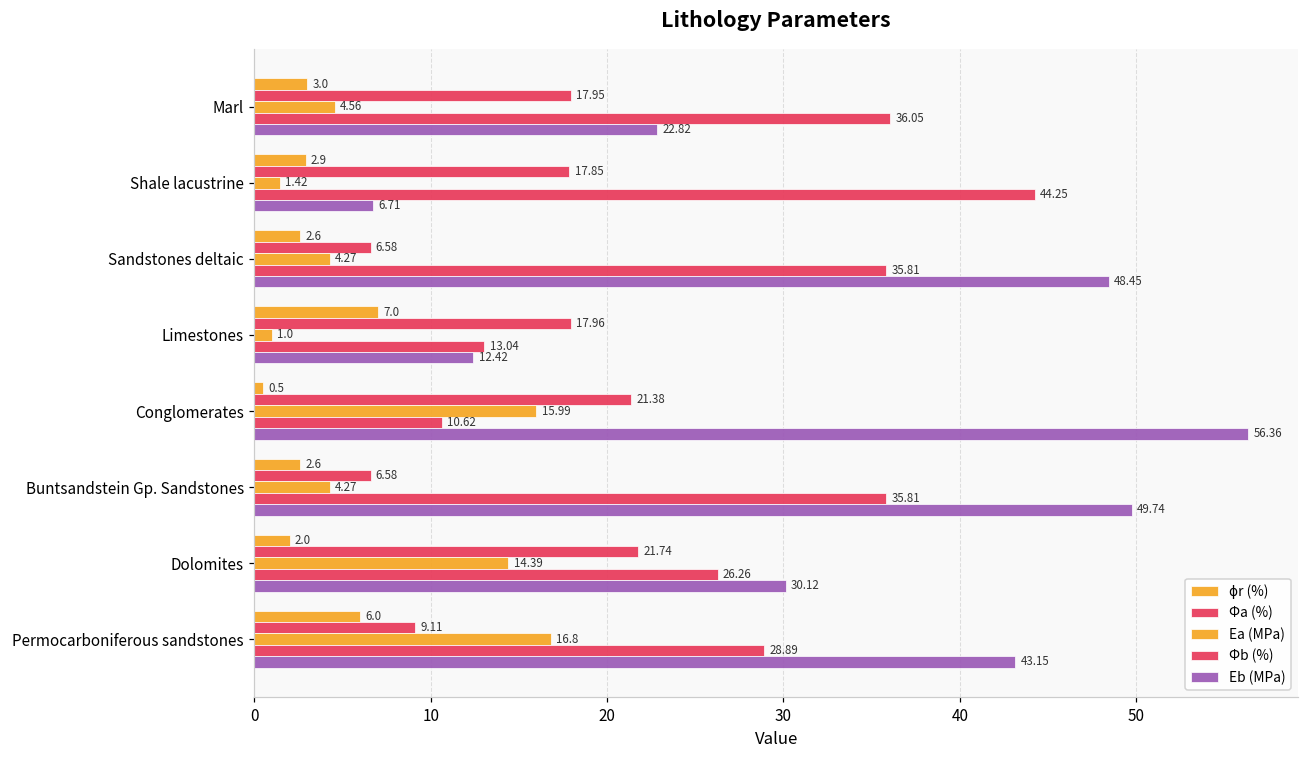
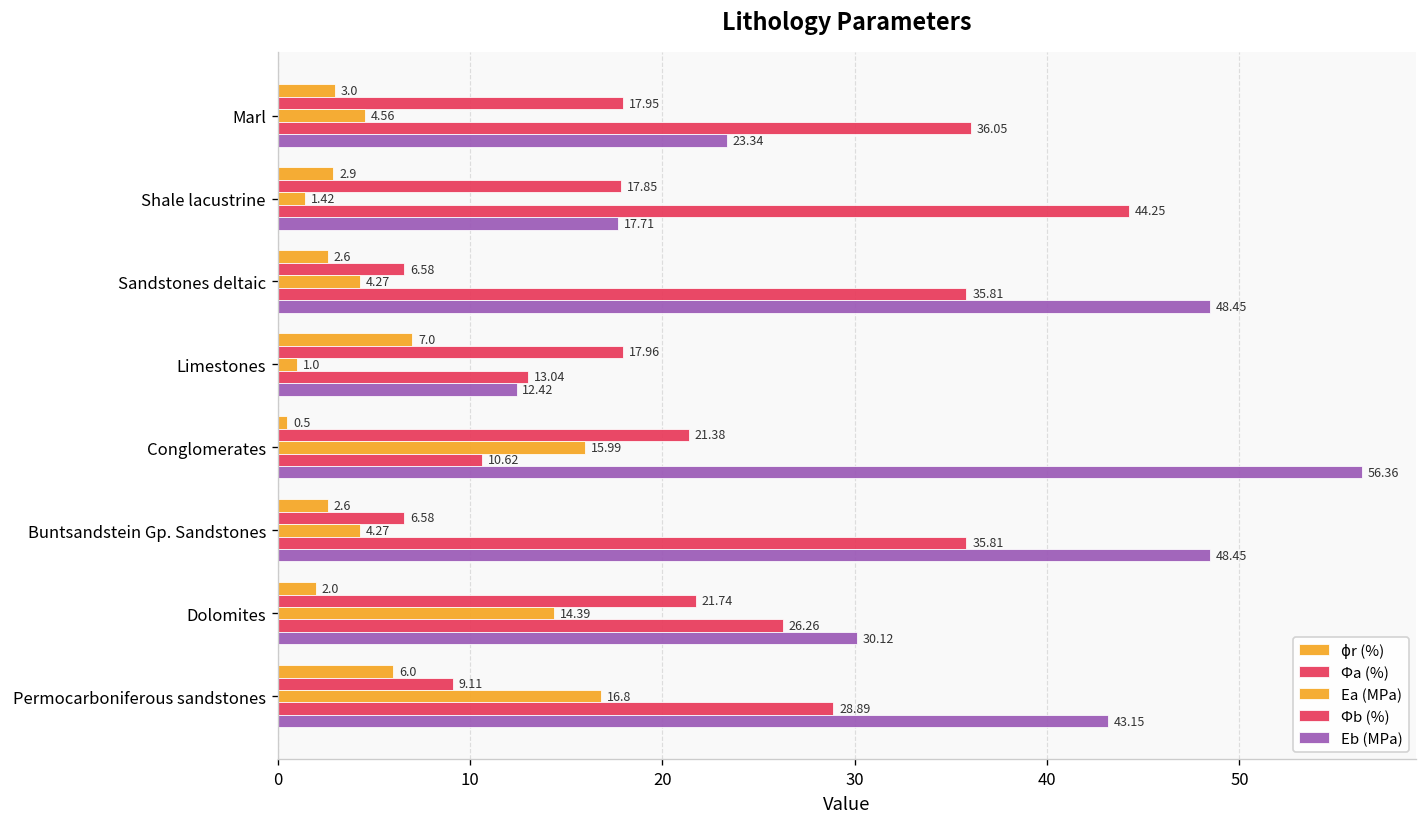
  {
    "Eb (MPa)": {
-     "Marl": 22.82,
-     "Shale lacustrine": 6.71,
+     "Marl": 23.34,
+     "Shale lacustrine": 17.71,
      "Sandstones deltaic": 48.45,
      "Limestones": 12.42,
      "Conglomerates": 56.36,
-     "Buntsandstein Gp. Sandstones": 49.74,
+     "Buntsandstein Gp. Sandstones": 48.45,
      "Dolomites": 30.12,
      "Permocarboniferous sandstones": 43.15
    }
  }
